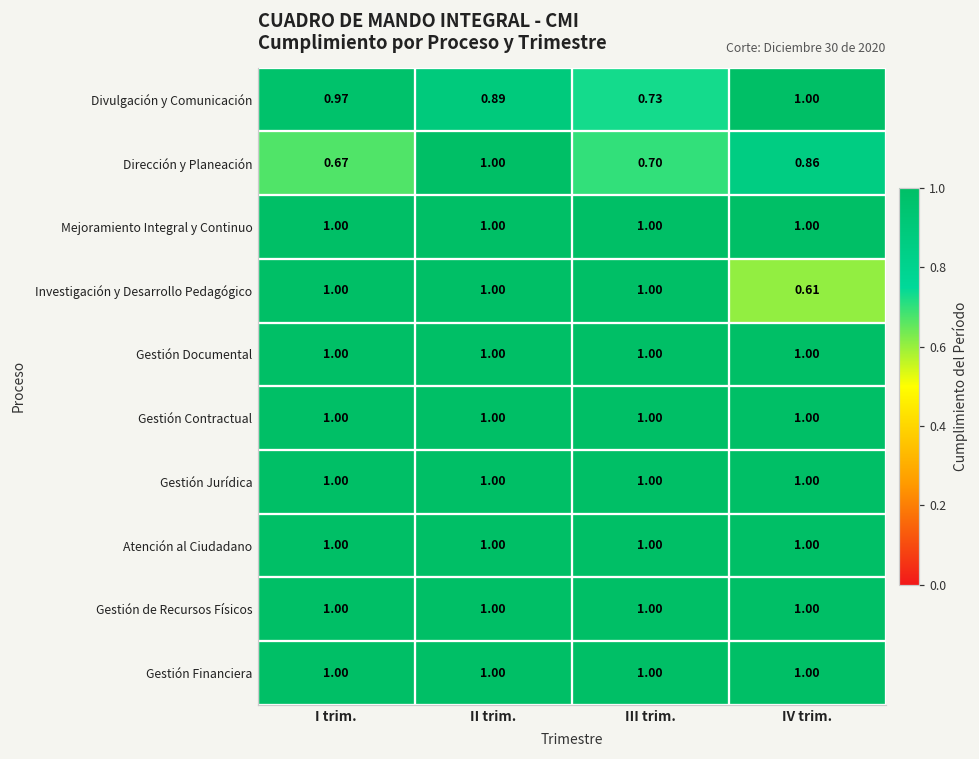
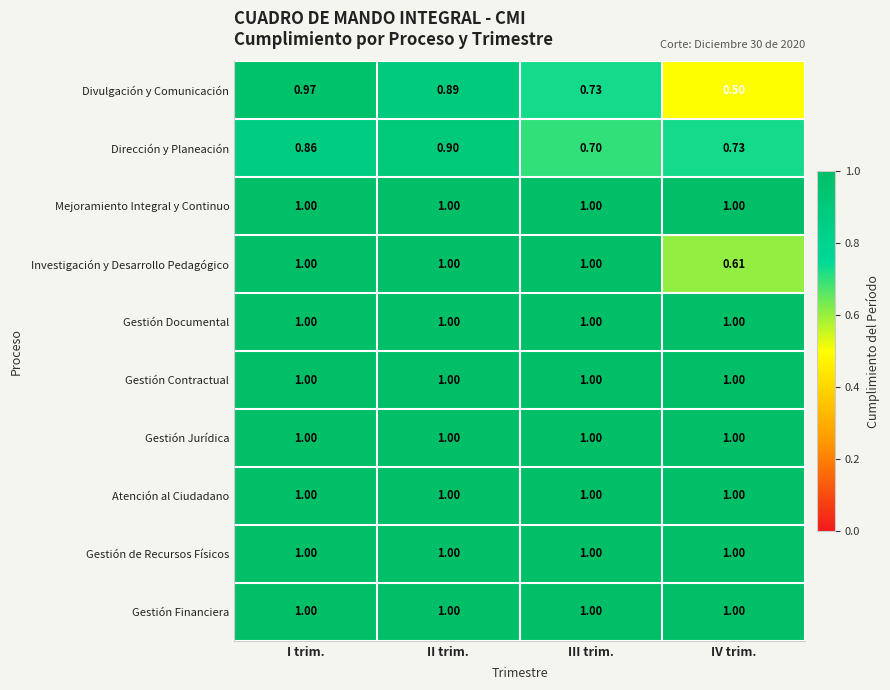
  {
    "Divulgación y Comunicación": {
      "I trim.": 0.97,
      "II trim.": 0.89,
      "III trim.": 0.73,
-     "IV trim.": 1.00
+     "IV trim.": 0.50
    },
    "Dirección y Planeación": {
-     "I trim.": 0.67,
-     "II trim.": 1.00,
+     "I trim.": 0.86,
+     "II trim.": 0.90,
      "III trim.": 0.70,
-     "IV trim.": 0.86
+     "IV trim.": 0.73
    },
    "Mejoramiento Integral y Continuo": {
      "I trim.": 1.00,
      "II trim.": 1.00,
      "III trim.": 1.00,
      "IV trim.": 1.00
    },
    "Investigación y Desarrollo Pedagógico": {
      "I trim.": 1.00,
      "II trim.": 1.00,
      "III trim.": 1.00,
      "IV trim.": 0.61
    },
    "Gestión Documental": {
      "I trim.": 1.00,
      "II trim.": 1.00,
      "III trim.": 1.00,
      "IV trim.": 1.00
    },
    "Gestión Contractual": {
      "I trim.": 1.00,
      "II trim.": 1.00,
      "III trim.": 1.00,
      "IV trim.": 1.00
    },
    "Gestión Jurídica": {
      "I trim.": 1.00,
      "II trim.": 1.00,
      "III trim.": 1.00,
      "IV trim.": 1.00
    },
    "Atención al Ciudadano": {
      "I trim.": 1.00,
      "II trim.": 1.00,
      "III trim.": 1.00,
      "IV trim.": 1.00
    },
    "Gestión de Recursos Físicos": {
      "I trim.": 1.00,
      "II trim.": 1.00,
      "III trim.": 1.00,
      "IV trim.": 1.00
    },
    "Gestión Financiera": {
      "I trim.": 1.00,
      "II trim.": 1.00,
      "III trim.": 1.00,
      "IV trim.": 1.00
    }
  }
